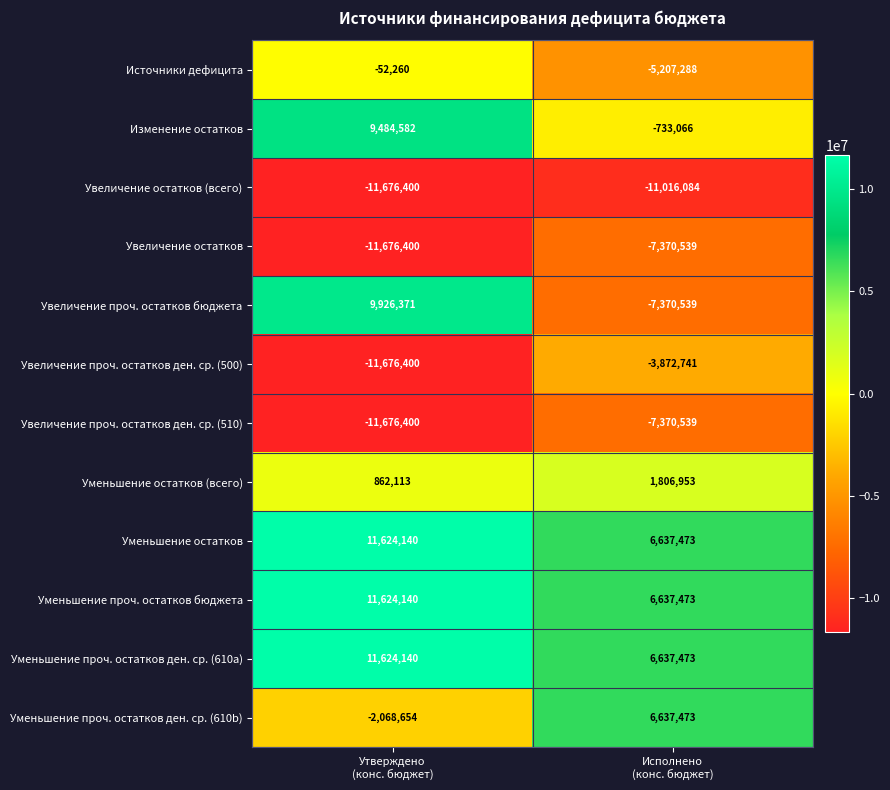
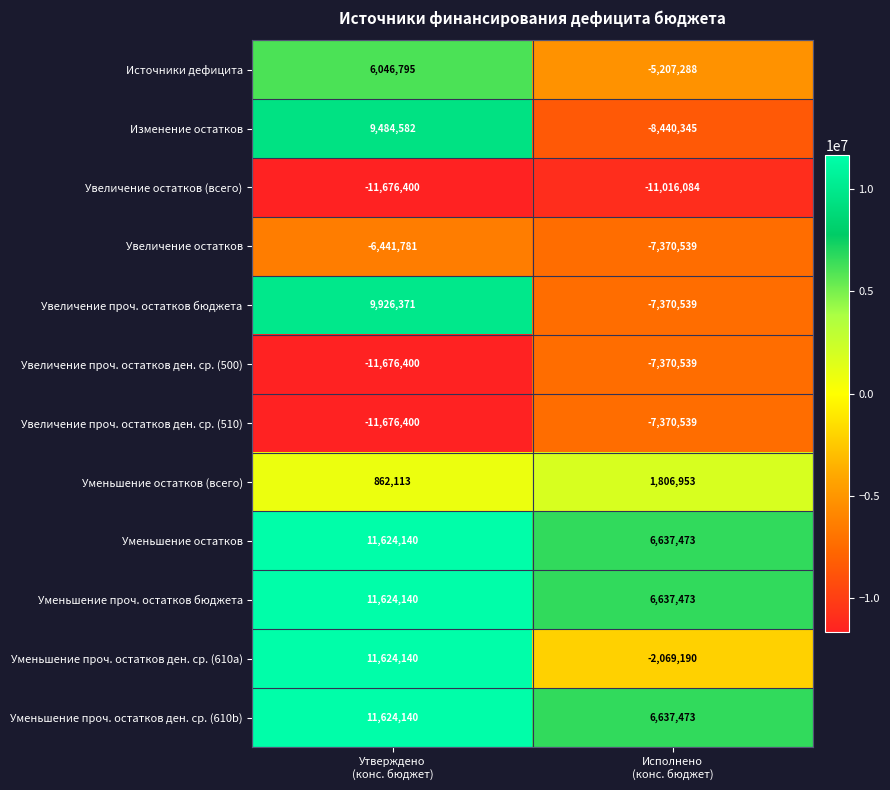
  {
    "Источники дефицита": {
-     "Утверждено (конс. бюджет)": "-52,260",
+     "Утверждено (конс. бюджет)": "6,046,795",
      "Исполнено (конс. бюджет)": "-5,207,288"
    },
    "Изменение остатков": {
      "Утверждено (конс. бюджет)": "9,484,582",
-     "Исполнено (конс. бюджет)": "-733,066"
+     "Исполнено (конс. бюджет)": "-8,440,345"
    },
    "Увеличение остатков (всего)": {
      "Утверждено (конс. бюджет)": "-11,676,400",
      "Исполнено (конс. бюджет)": "-11,016,084"
    },
    "Увеличение остатков": {
-     "Утверждено (конс. бюджет)": "-11,676,400",
+     "Утверждено (конс. бюджет)": "-6,441,781",
      "Исполнено (конс. бюджет)": "-7,370,539"
    },
    "Увеличение проч. остатков бюджета": {
      "Утверждено (конс. бюджет)": "9,926,371",
      "Исполнено (конс. бюджет)": "-7,370,539"
    },
    "Увеличение проч. остатков ден. ср. (500)": {
      "Утверждено (конс. бюджет)": "-11,676,400",
-     "Исполнено (конс. бюджет)": "-3,872,741"
+     "Исполнено (конс. бюджет)": "-7,370,539"
    },
    "Увеличение проч. остатков ден. ср. (510)": {
      "Утверждено (конс. бюджет)": "-11,676,400",
      "Исполнено (конс. бюджет)": "-7,370,539"
    },
    "Уменьшение остатков (всего)": {
      "Утверждено (конс. бюджет)": "862,113",
      "Исполнено (конс. бюджет)": "1,806,953"
    },
    "Уменьшение остатков": {
      "Утверждено (конс. бюджет)": "11,624,140",
      "Исполнено (конс. бюджет)": "6,637,473"
    },
    "Уменьшение проч. остатков бюджета": {
      "Утверждено (конс. бюджет)": "11,624,140",
      "Исполнено (конс. бюджет)": "6,637,473"
    },
    "Уменьшение проч. остатков ден. ср. (610a)": {
      "Утверждено (конс. бюджет)": "11,624,140",
-     "Исполнено (конс. бюджет)": "6,637,473"
+     "Исполнено (конс. бюджет)": "-2,069,190"
    },
    "Уменьшение проч. остатков ден. ср. (610b)": {
-     "Утверждено (конс. бюджет)": "-2,068,654",
+     "Утверждено (конс. бюджет)": "11,624,140",
      "Исполнено (конс. бюджет)": "6,637,473"
    }
  }
